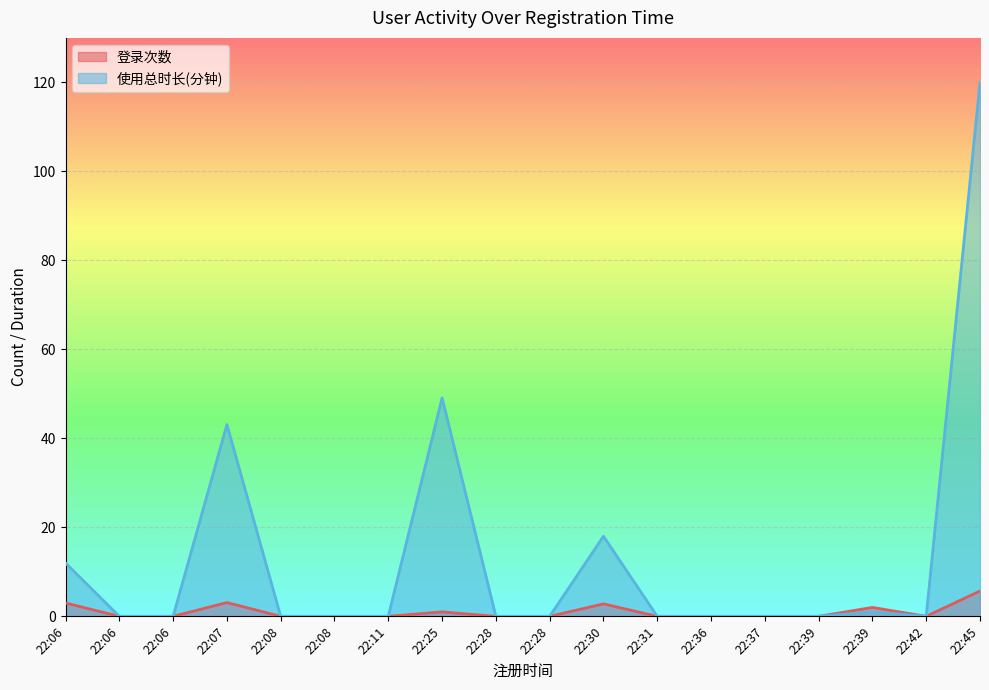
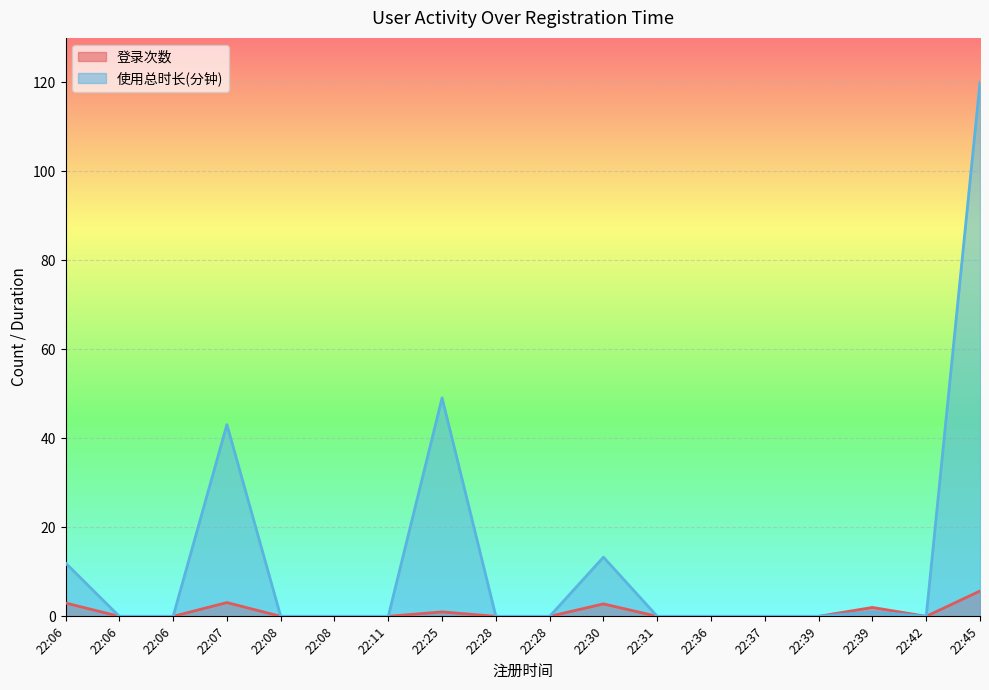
  {
    "登录次数": {
      "22:07": 3,
      "22:25": 1,
      "22:30": 3,
      "22:45": 6
    },
    "使用总时长(分钟)": {
      "22:07": 43,
      "22:25": 49,
-     "22:30": 18,
+     "22:30": 13,
      "22:45": 120
    }
  }
